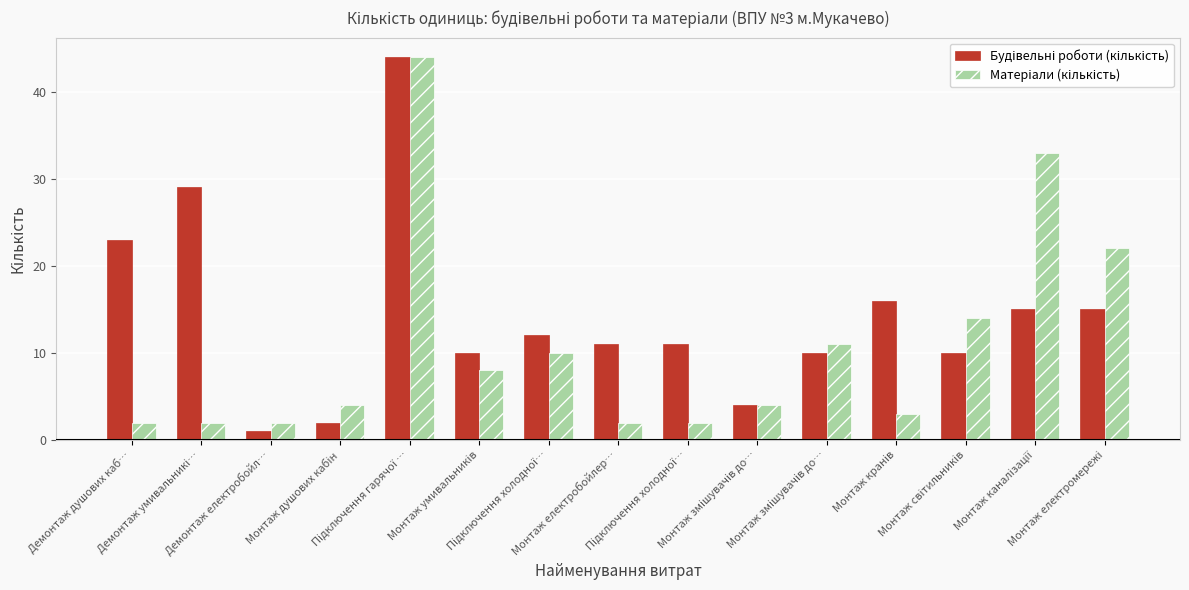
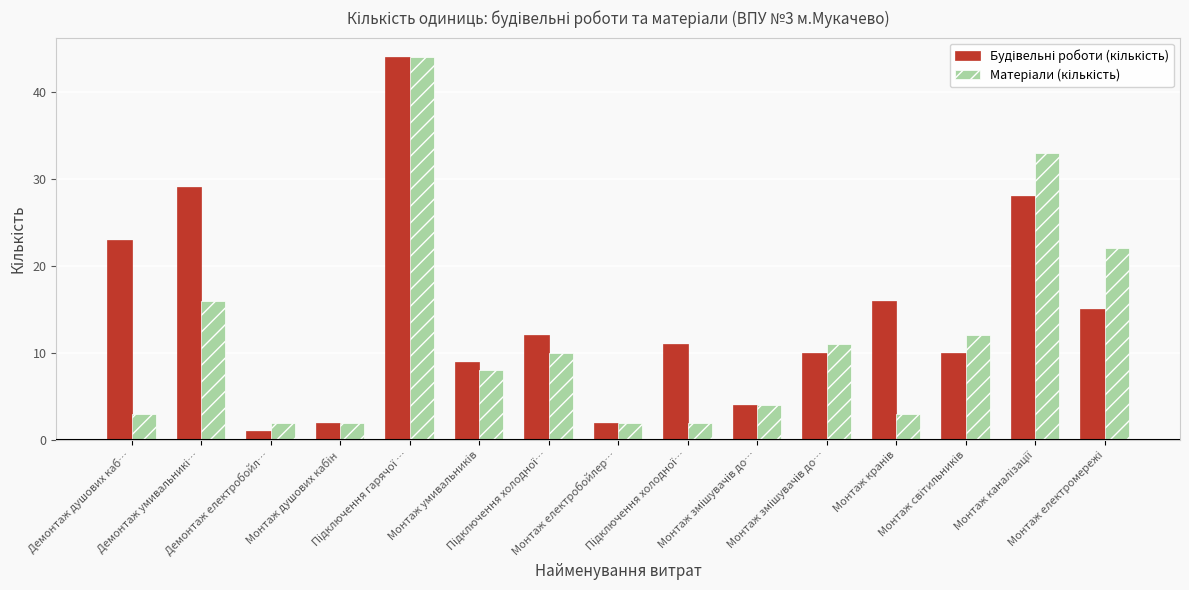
  {
    "Будівельні роботи (кількість)": {
      "Демонтаж душових каб…": 23,
      "Демонтаж умивальникі…": 29,
      "Демонтаж електробойл…": 1,
      "Монтаж душових кабін": 2,
      "Підключення гарячої …": 44,
-     "Монтаж умивальників": 10,
-     "Монтаж електробойлер…": 11,
+     "Монтаж умивальників": 9,
+     "Монтаж електробойлер…": 2,
      "Монтаж кранів": 16,
      "Монтаж світильників": 10,
-     "Монтаж каналізації": 15,
+     "Монтаж каналізації": 28,
      "Монтаж електромережі": 15
    },
    "Матеріали (кількість)": {
-     "Демонтаж душових каб…": 2,
-     "Демонтаж умивальникі…": 2,
+     "Демонтаж душових каб…": 3,
+     "Демонтаж умивальникі…": 16,
      "Демонтаж електробойл…": 2,
-     "Монтаж душових кабін": 4,
+     "Монтаж душових кабін": 2,
      "Підключення гарячої …": 44,
      "Монтаж умивальників": 8,
      "Монтаж електробойлер…": 2,
      "Монтаж кранів": 3,
-     "Монтаж світильників": 14,
+     "Монтаж світильників": 12,
      "Монтаж каналізації": 33,
      "Монтаж електромережі": 22
    }
  }
